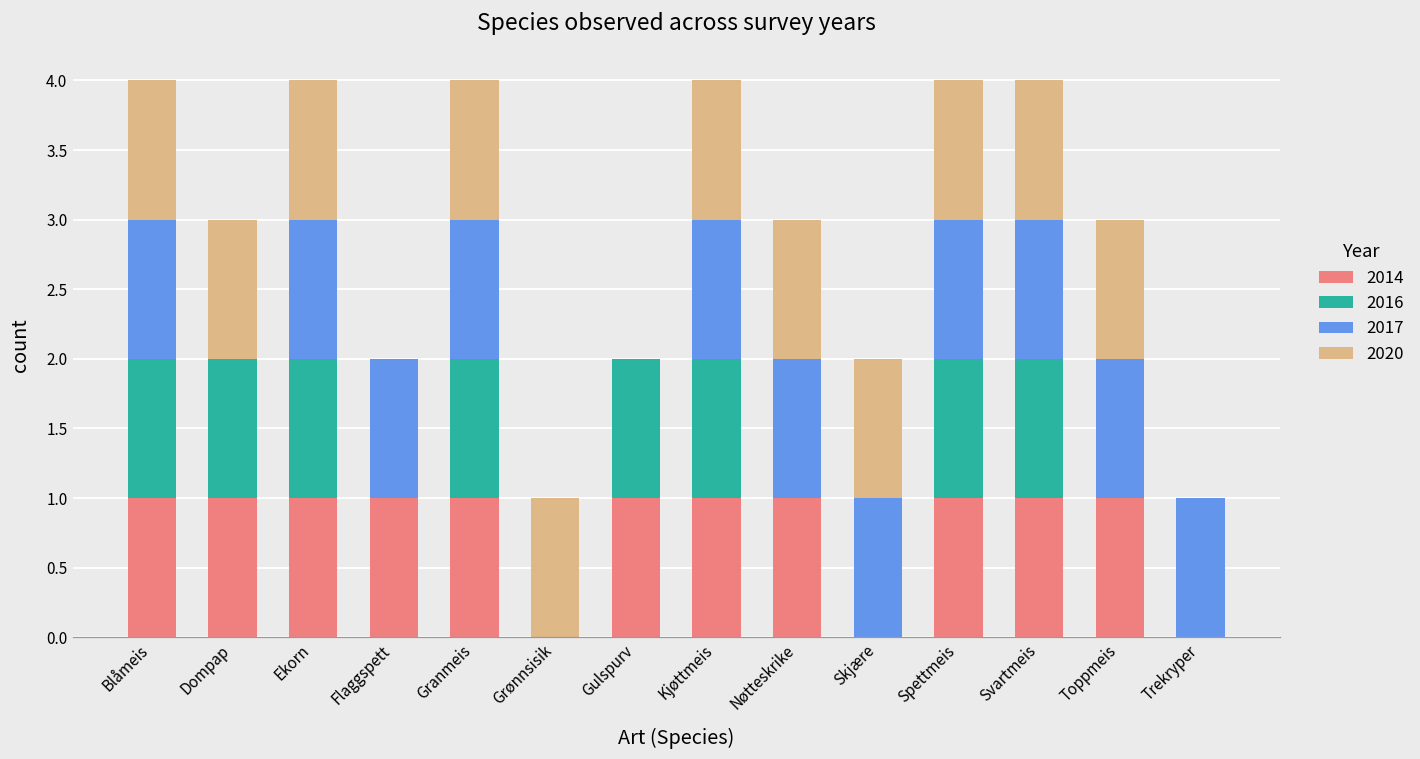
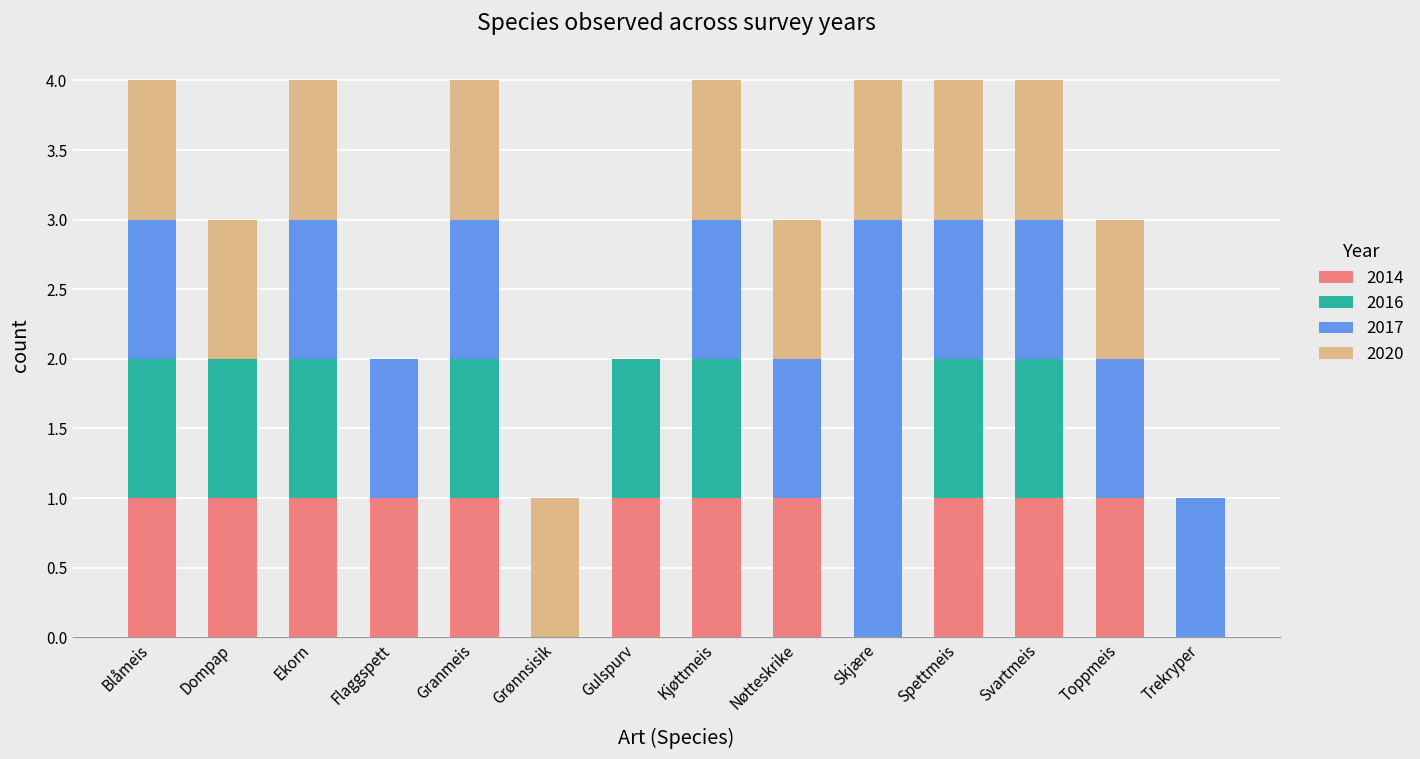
  {
    "2016": {
      "Blåmeis": 1,
      "Dompap": 1,
      "Ekorn": 1,
      "Flaggspett": 0,
      "Granmeis": 1,
      "Grønnsisik": 0,
      "Gulspurv": 1,
      "Kjøttmeis": 1,
      "Nøtteskrike": 0,
      "Skjære": 0,
      "Spettmeis": 1,
      "Svartmeis": 1,
      "Toppmeis": 0,
      "Trekryper": 0
    },
    "2017": {
      "Blåmeis": 1,
      "Dompap": 0,
      "Ekorn": 1,
      "Flaggspett": 1,
      "Granmeis": 1,
      "Grønnsisik": 0,
      "Gulspurv": 0,
      "Kjøttmeis": 1,
      "Nøtteskrike": 1,
-     "Skjære": 1,
+     "Skjære": 3,
      "Spettmeis": 1,
      "Svartmeis": 1,
      "Toppmeis": 1,
      "Trekryper": 1
    }
  }
